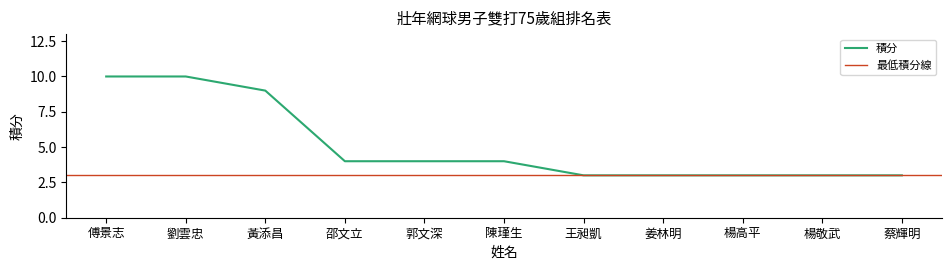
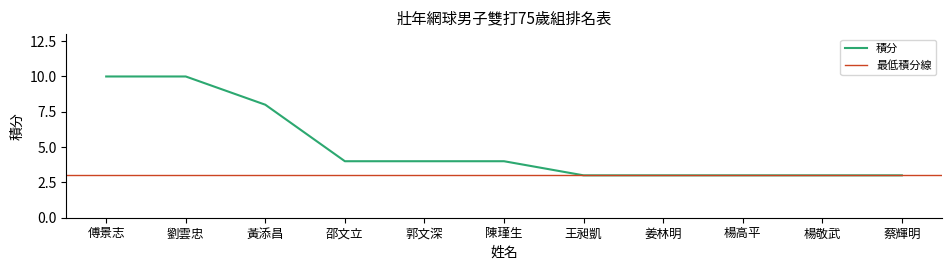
  {
    "傅景志": 10,
    "劉雲忠": 10,
-   "黃添昌": 9,
+   "黃添昌": 8,
    "邵文立": 4,
    "郭文深": 4,
    "陳瑾生": 4,
    "王昶凱": 3,
    "姜林明": 3,
    "楊高平": 3,
    "楊敬武": 3,
    "蔡輝明": 3
  }
